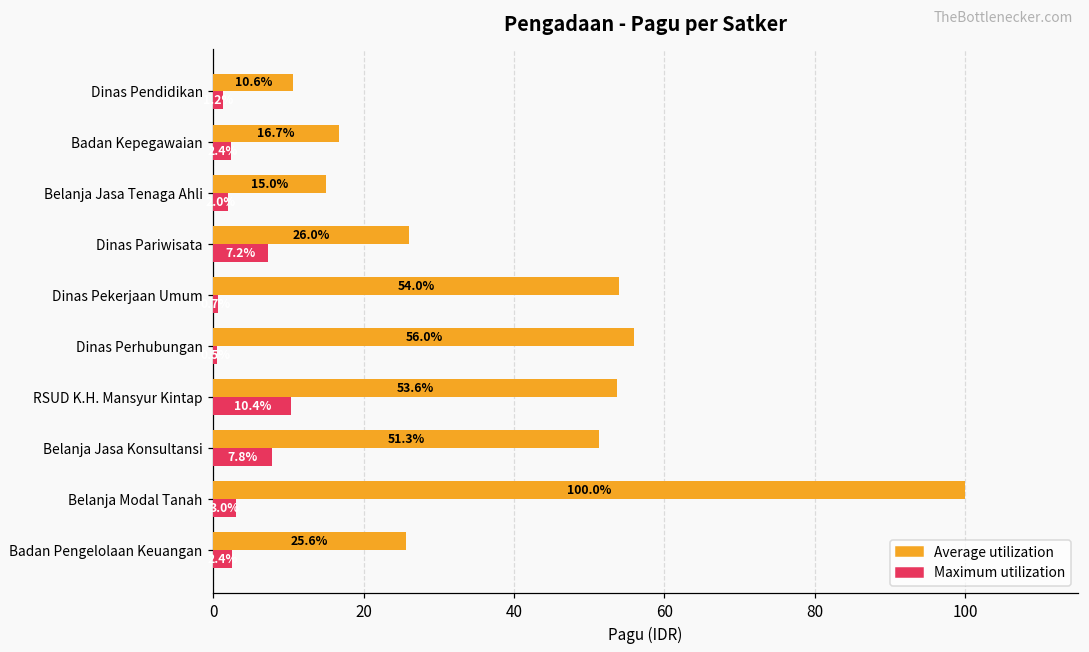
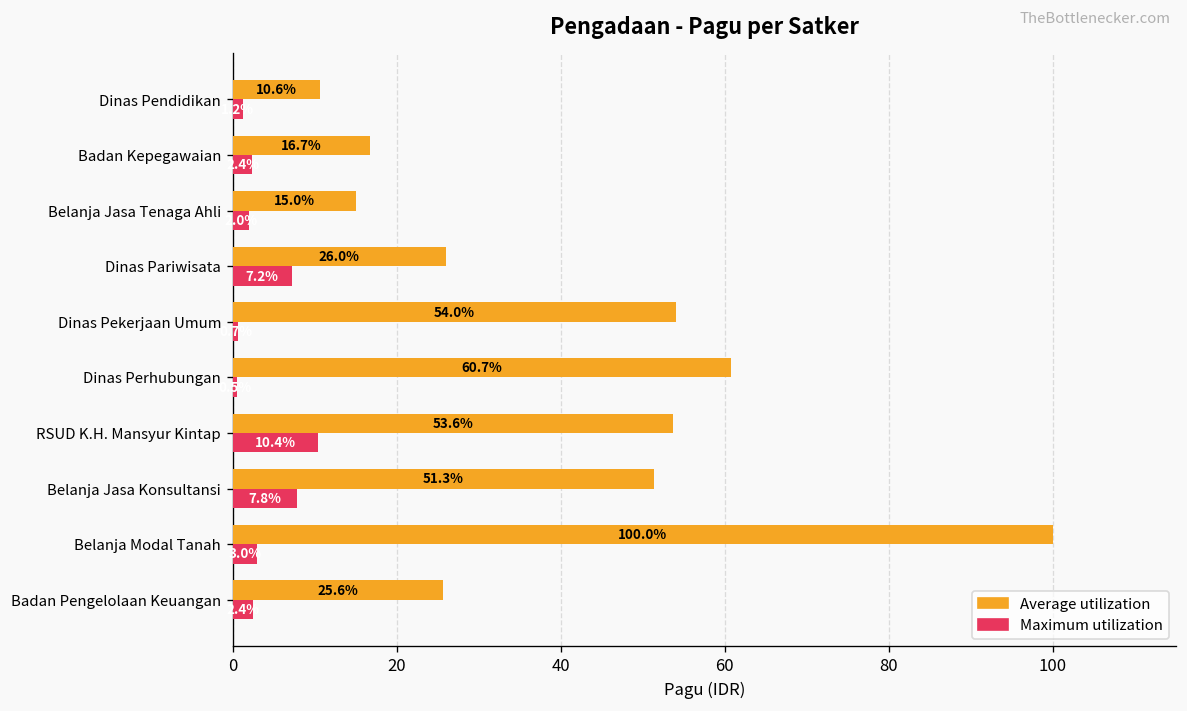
  {
    "Average utilization": {
      "Dinas Pendidikan": "10.6%",
      "Badan Kepegawaian": "16.7%",
      "Belanja Jasa Tenaga Ahli": "15.0%",
      "Dinas Pariwisata": "26.0%",
      "Dinas Pekerjaan Umum": "54.0%",
-     "Dinas Perhubungan": "56.0%",
+     "Dinas Perhubungan": "60.7%",
      "RSUD K.H. Mansyur Kintap": "53.6%",
      "Belanja Jasa Konsultansi": "51.3%",
      "Belanja Modal Tanah": "100.0%",
      "Badan Pengelolaan Keuangan": "25.6%"
    },
    "Maximum utilization": {
      "Badan Kepegawaian": "2.4%",
      "Dinas Pariwisata": "7.2%",
      "RSUD K.H. Mansyur Kintap": "10.4%",
      "Belanja Jasa Konsultansi": "7.8%",
      "Belanja Modal Tanah": "3.0%",
      "Badan Pengelolaan Keuangan": "2.4%"
    }
  }
